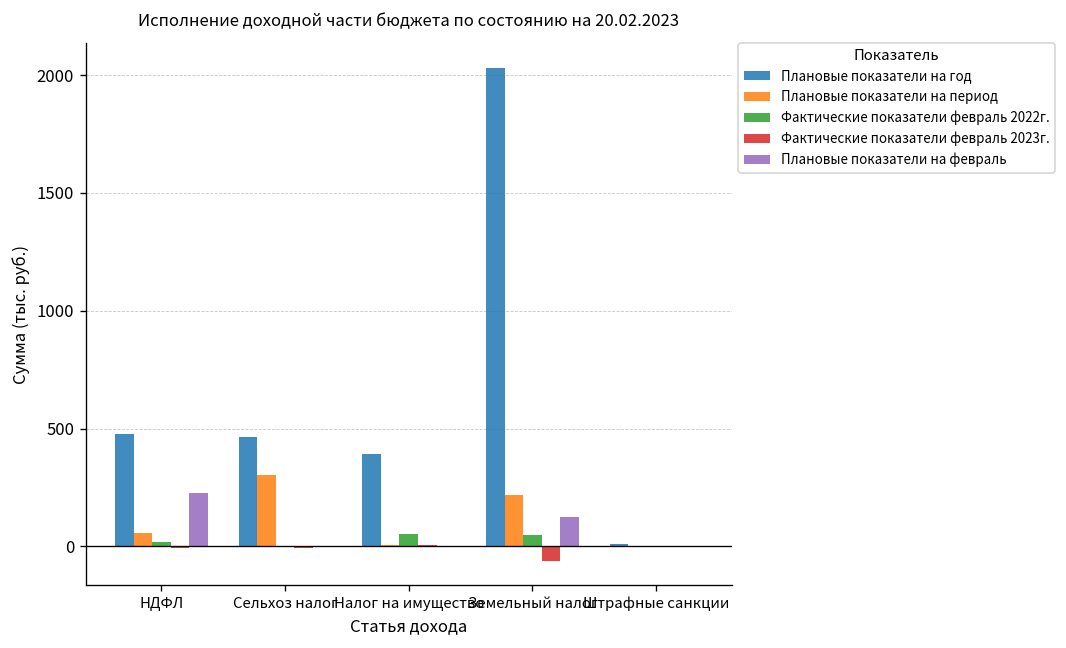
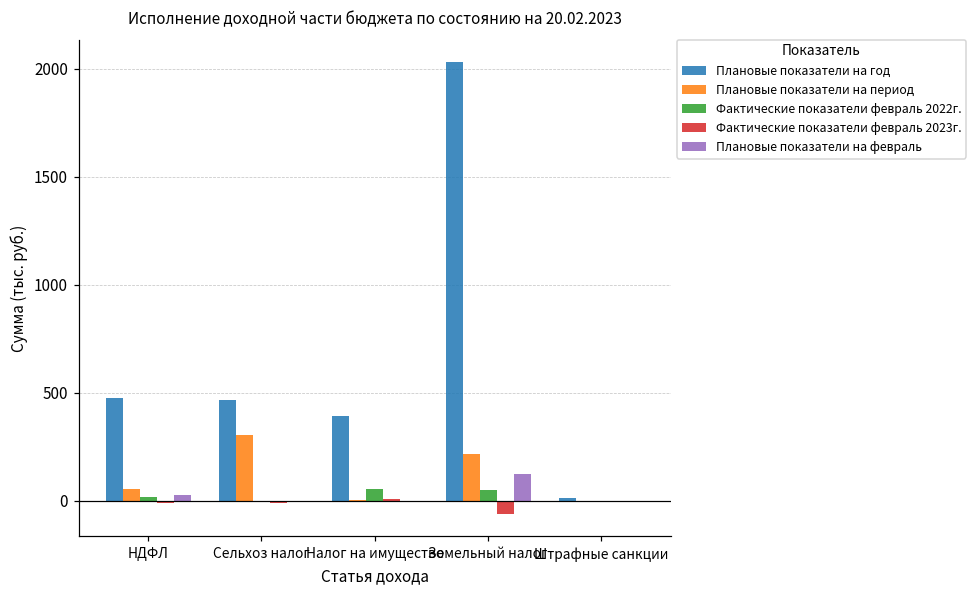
  {
    "Плановые показатели на год": {
      "НДФЛ": 470,
      "Сельхоз налог": 460,
      "Налог на имущество": 390,
      "Земельный налог": 2030
    },
    "Плановые показатели на период": {
      "НДФЛ": 60,
      "Сельхоз налог": 300,
      "Земельный налог": 220
    },
    "Фактические показатели февраль 2022г.": {
      "НДФЛ": 20,
      "Сельхоз налог": 0,
      "Налог на имущество": 50,
      "Земельный налог": 50,
      "Штрафные санкции": 0
    },
    "Фактические показатели февраль 2023г.": {
      "Земельный налог": -60
    },
    "Плановые показатели на февраль": {
-     "НДФЛ": 230,
+     "НДФЛ": 30,
      "Сельхоз налог": 0,
      "Земельный налог": 130
    }
  }
